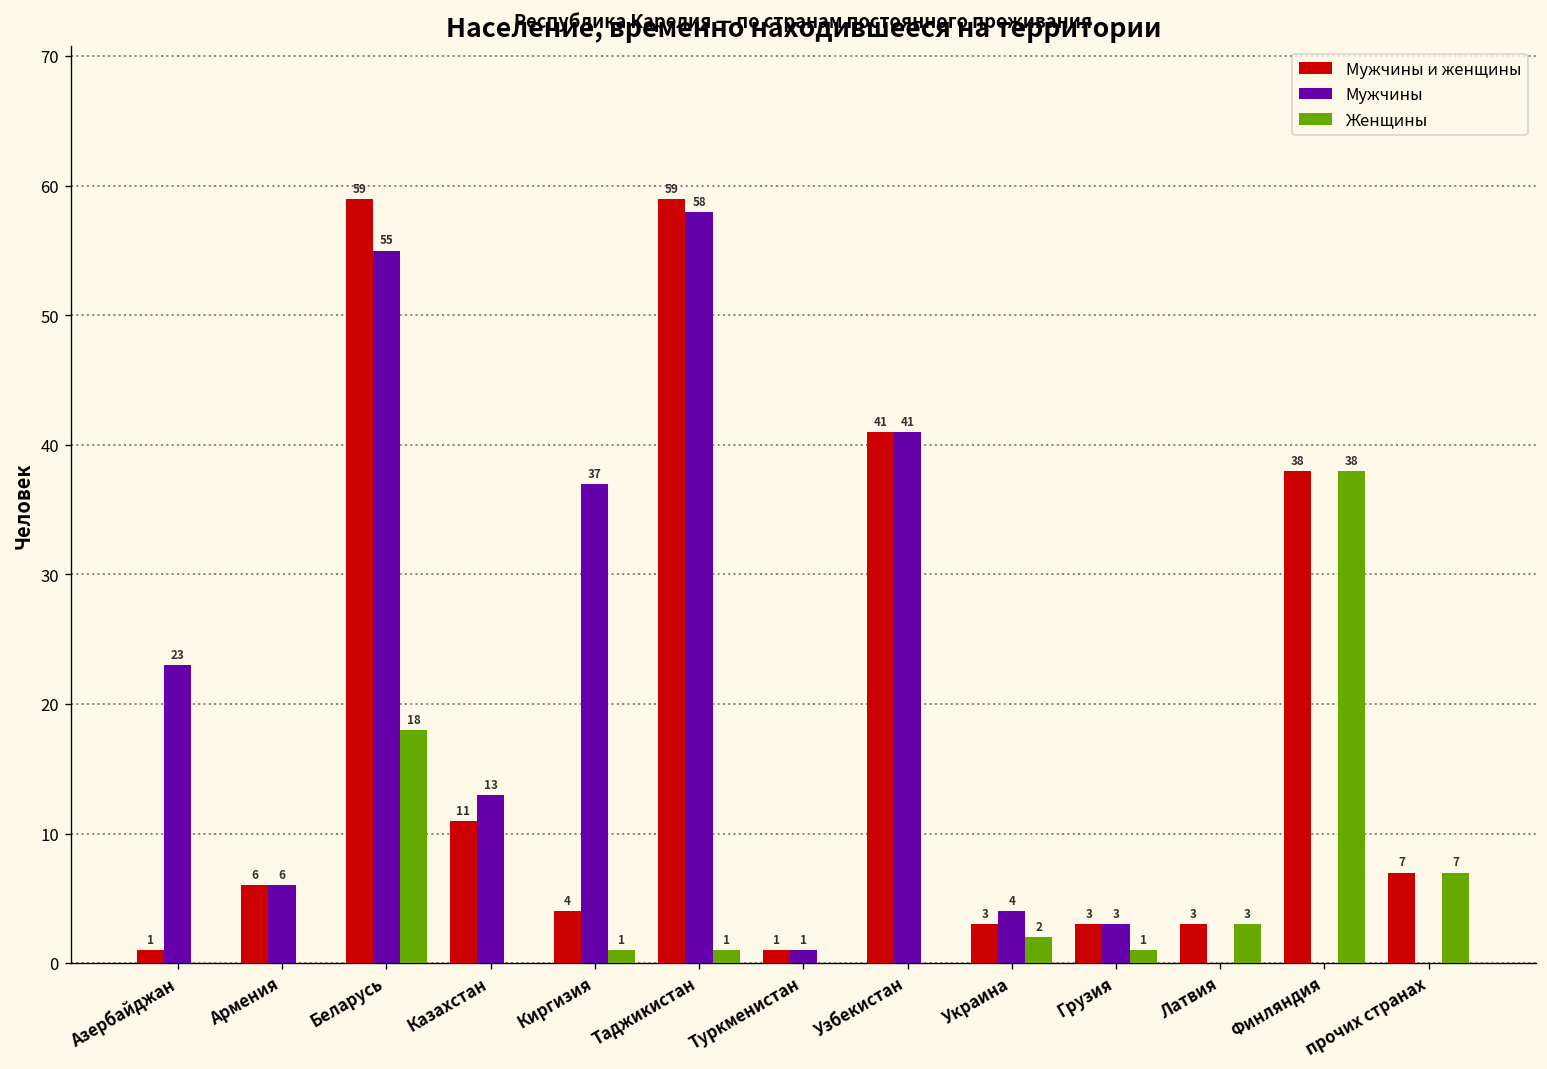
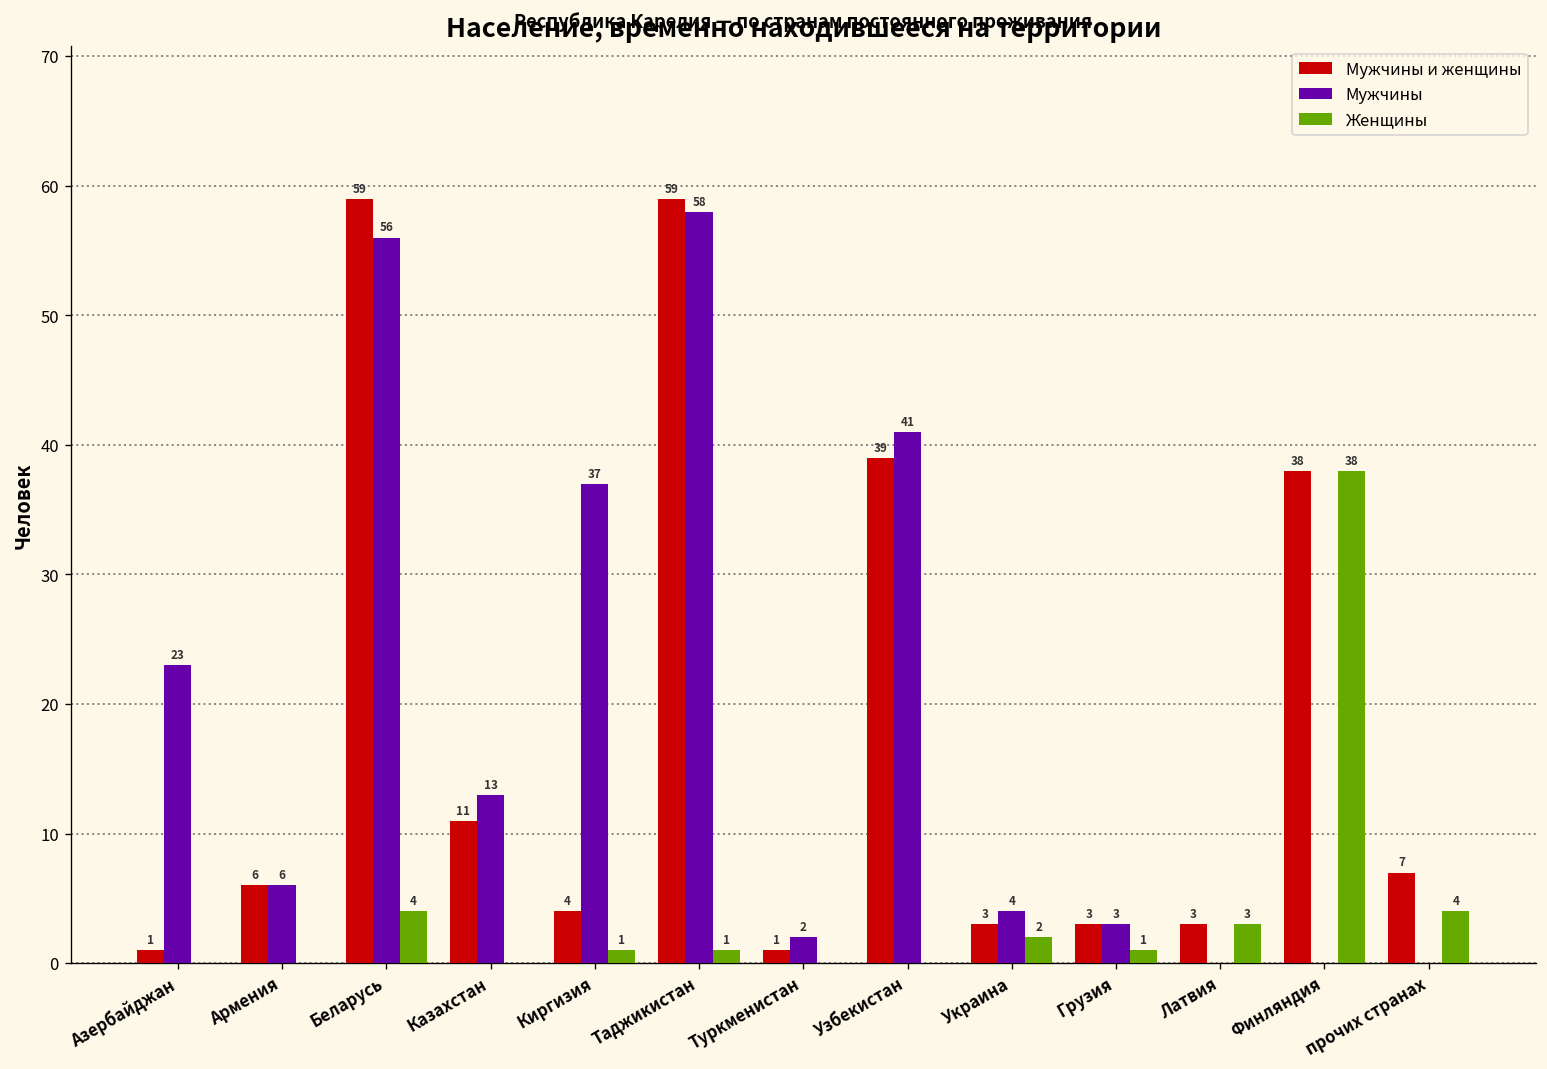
  {
    "Мужчины и женщины": {
      "Азербайджан": 1,
      "Армения": 6,
      "Беларусь": 59,
      "Казахстан": 11,
      "Киргизия": 4,
      "Таджикистан": 59,
      "Туркменистан": 1,
-     "Узбекистан": 41,
+     "Узбекистан": 39,
      "Украина": 3,
      "Грузия": 3,
      "Латвия": 3,
      "Финляндия": 38,
      "прочих странах": 7
    },
    "Мужчины": {
      "Азербайджан": 23,
      "Армения": 6,
-     "Беларусь": 55,
+     "Беларусь": 56,
      "Казахстан": 13,
      "Киргизия": 37,
      "Таджикистан": 58,
-     "Туркменистан": 1,
+     "Туркменистан": 2,
      "Узбекистан": 41,
      "Украина": 4,
      "Грузия": 3
    },
    "Женщины": {
-     "Беларусь": 18,
+     "Беларусь": 4,
      "Киргизия": 1,
      "Таджикистан": 1,
      "Украина": 2,
      "Грузия": 1,
      "Латвия": 3,
      "Финляндия": 38,
-     "прочих странах": 7
+     "прочих странах": 4
    }
  }
